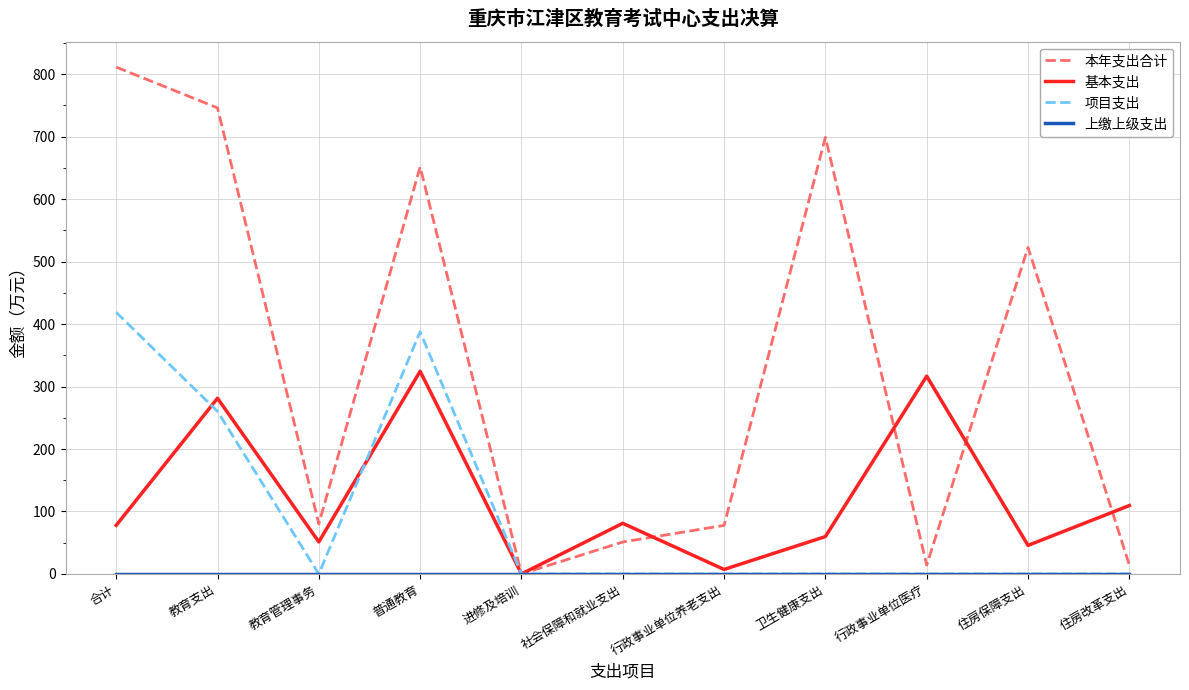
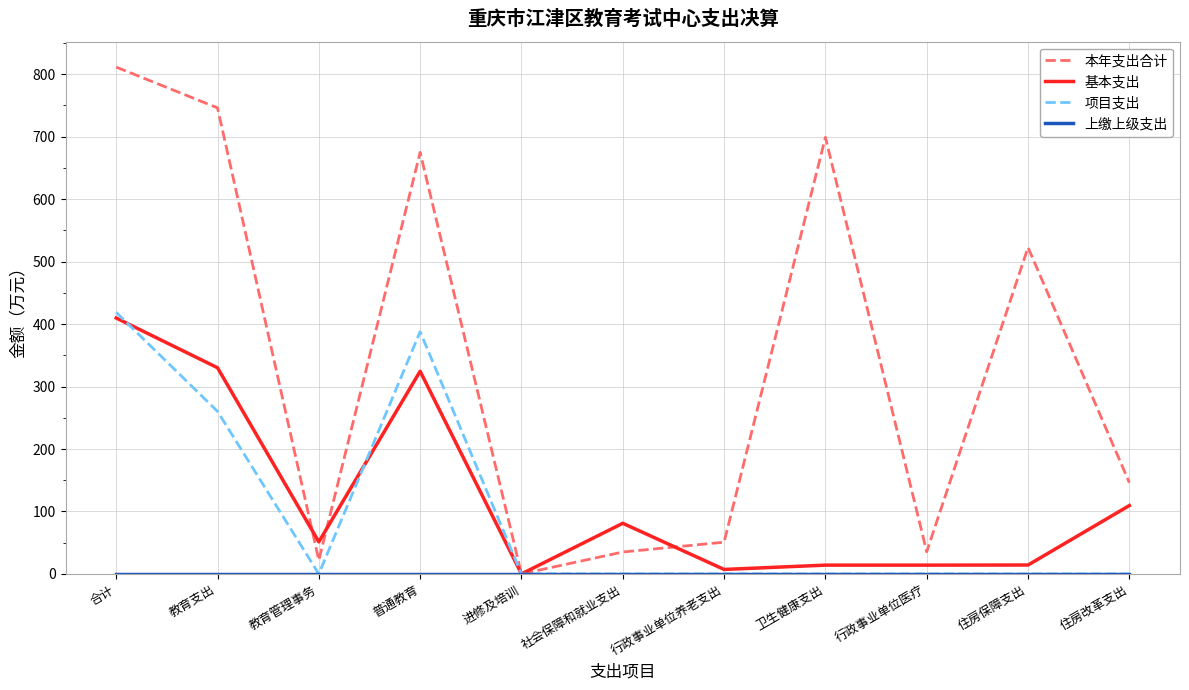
  {
    "本年支出合计": {
      "合计": 810,
      "教育支出": 750,
-     "教育管理事务": 80,
-     "普通教育": 650,
-     "社会保障和就业支出": 50,
-     "行政事业单位养老支出": 80,
+     "教育管理事务": 20,
+     "普通教育": 670,
+     "社会保障和就业支出": 40,
+     "行政事业单位养老支出": 50,
      "卫生健康支出": 700,
-     "行政事业单位医疗": 10,
+     "行政事业单位医疗": 40,
      "住房保障支出": 520,
-     "住房改革支出": 10
+     "住房改革支出": 150
    },
    "基本支出": {
-     "合计": 80,
-     "教育支出": 280,
+     "合计": 410,
+     "教育支出": 330,
      "教育管理事务": 50,
      "普通教育": 320,
      "社会保障和就业支出": 80,
      "行政事业单位养老支出": 10,
-     "卫生健康支出": 60,
-     "行政事业单位医疗": 320,
-     "住房保障支出": 50,
+     "卫生健康支出": 10,
+     "行政事业单位医疗": 10,
+     "住房保障支出": 10,
      "住房改革支出": 110
    },
    "项目支出": {
      "合计": 420,
      "教育支出": 260,
      "普通教育": 390
    },
    "上缴上级支出": {
      "合计": 0,
      "教育支出": 0,
      "普通教育": 0
    }
  }
